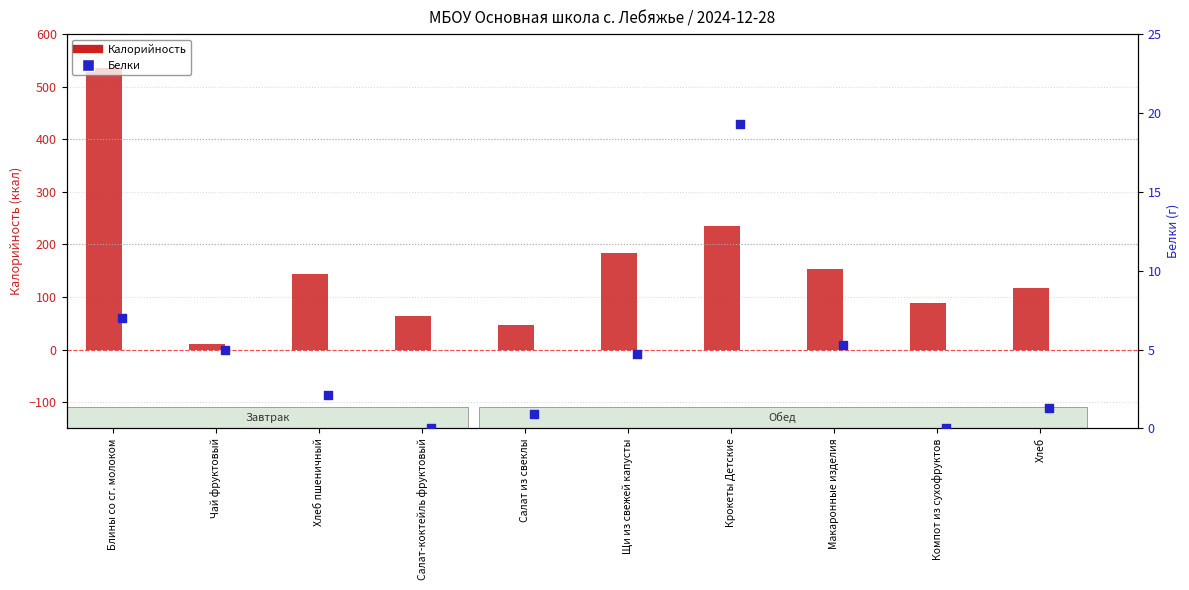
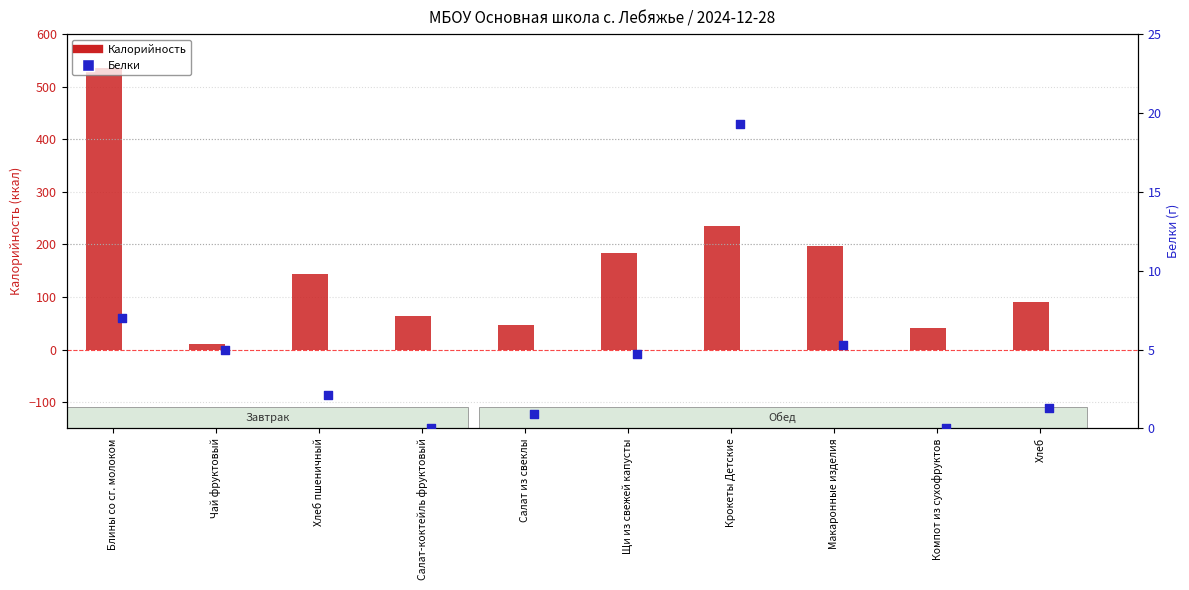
  {
    "Калорийность": {
      "Чай фруктовый": 10,
      "Хлеб пшеничный": 140,
      "Салат-коктейль фруктовый": 60,
      "Салат из свеклы": 50,
      "Щи из свежей капусты": 180,
      "Крокеты Детские": 240,
-     "Макаронные изделия": 150,
-     "Компот из сухофруктов": 90,
-     "Хлеб": 120
+     "Макаронные изделия": 200,
+     "Компот из сухофруктов": 40,
+     "Хлеб": 90
    }
  }
